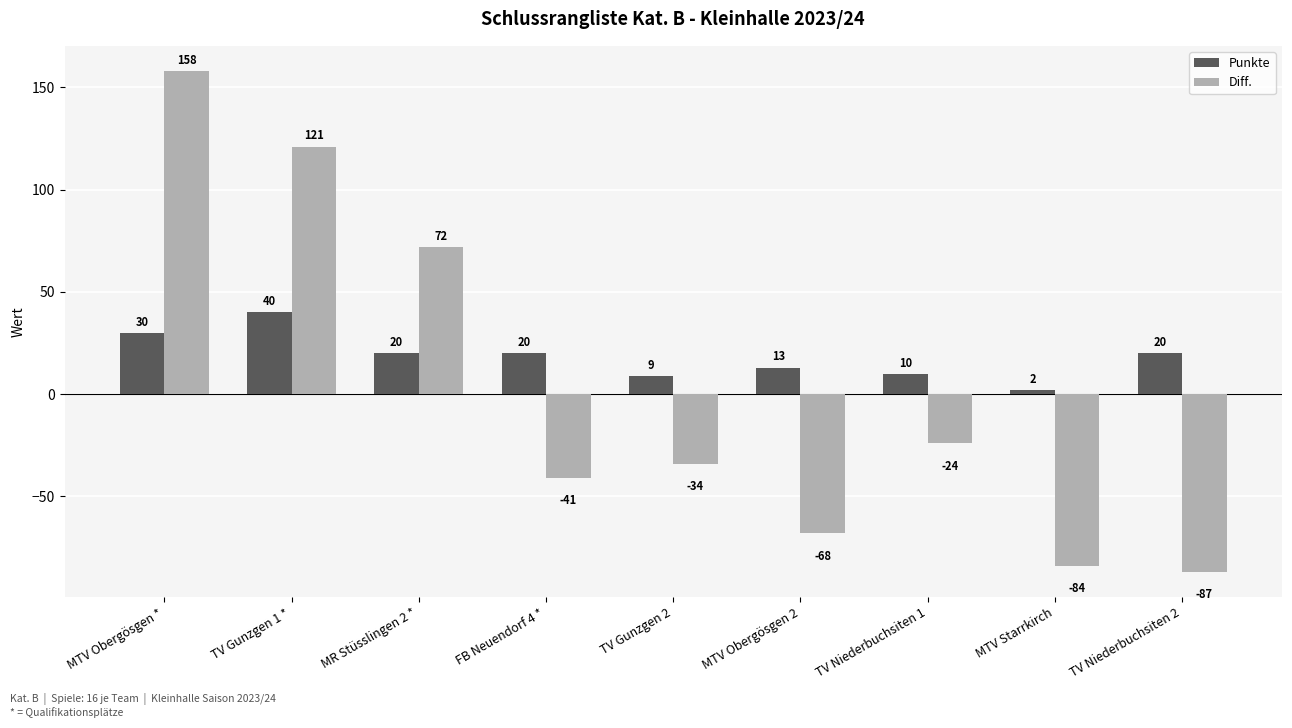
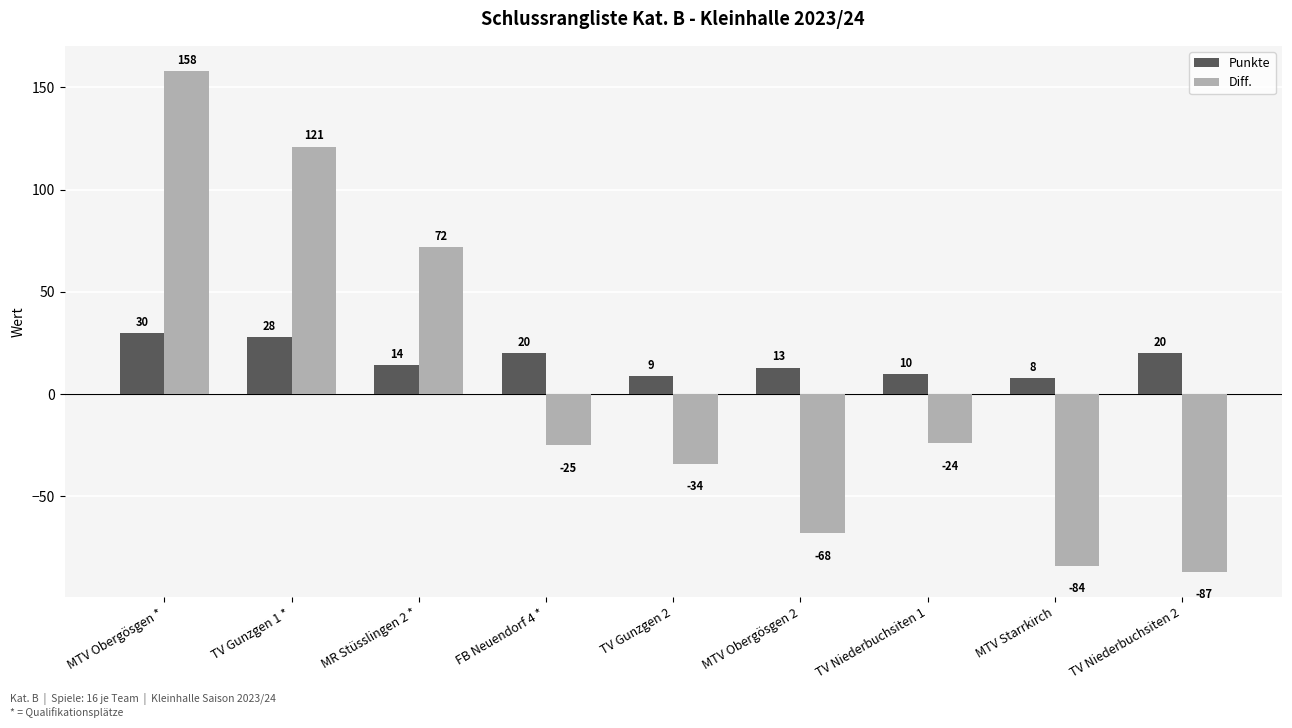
  {
    "Punkte": {
      "MTV Obergösgen *": 30,
-     "TV Gunzgen 1 *": 40,
-     "MR Stüsslingen 2 *": 20,
+     "TV Gunzgen 1 *": 28,
+     "MR Stüsslingen 2 *": 14,
      "FB Neuendorf 4 *": 20,
      "TV Gunzgen 2": 9,
      "MTV Obergösgen 2": 13,
      "TV Niederbuchsiten 1": 10,
-     "MTV Starrkirch": 2,
+     "MTV Starrkirch": 8,
      "TV Niederbuchsiten 2": 20
    },
    "Diff.": {
      "MTV Obergösgen *": 158,
      "TV Gunzgen 1 *": 121,
      "MR Stüsslingen 2 *": 72,
-     "FB Neuendorf 4 *": -41,
+     "FB Neuendorf 4 *": -25,
      "TV Gunzgen 2": -34,
      "MTV Obergösgen 2": -68,
      "TV Niederbuchsiten 1": -24,
      "MTV Starrkirch": -84,
      "TV Niederbuchsiten 2": -87
    }
  }
